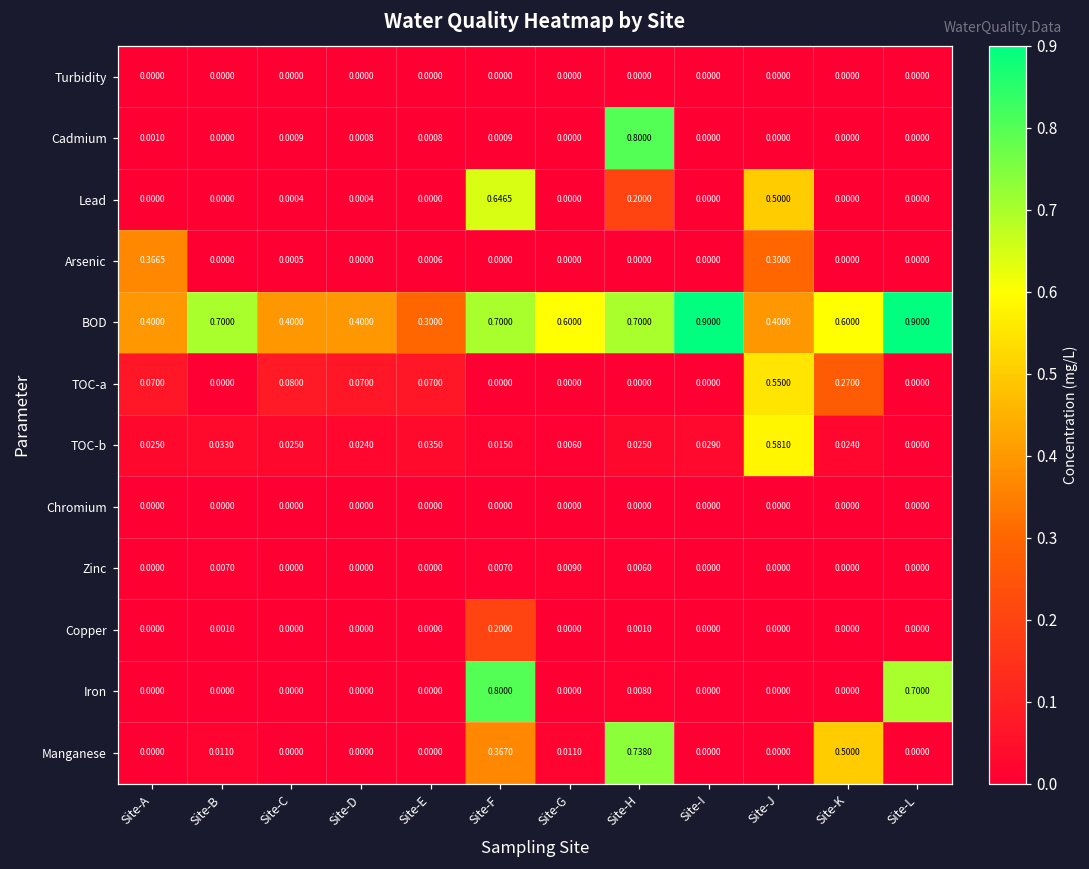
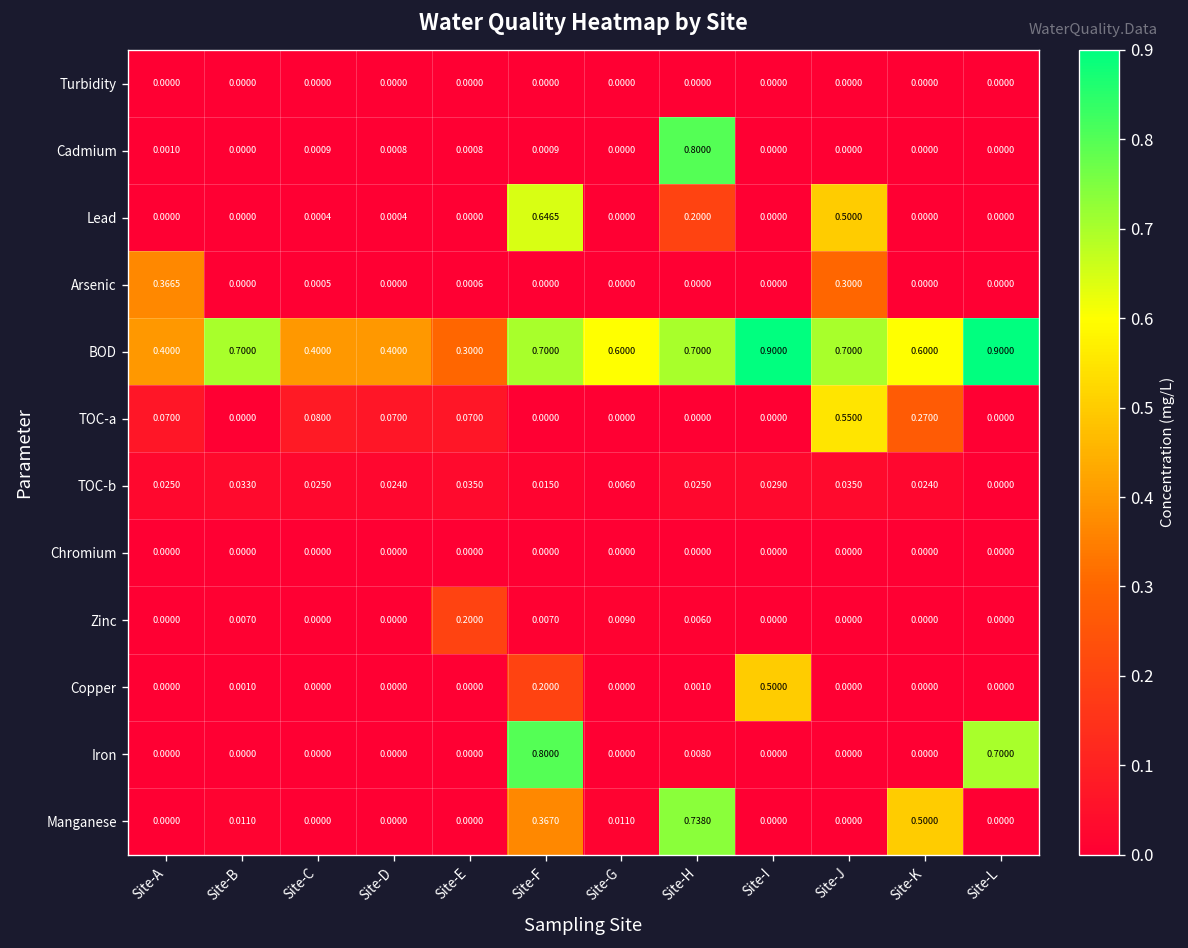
  {
    "Turbidity": {
      "Site-A": 0.0000,
      "Site-B": 0.0000,
      "Site-C": 0.0000,
      "Site-D": 0.0000,
      "Site-E": 0.0000,
      "Site-F": 0.0000,
      "Site-G": 0.0000,
      "Site-H": 0.0000,
      "Site-I": 0.0000,
      "Site-J": 0.0000,
      "Site-K": 0.0000,
      "Site-L": 0.0000
    },
    "Cadmium": {
      "Site-A": 0.0010,
      "Site-B": 0.0000,
      "Site-C": 0.0009,
      "Site-D": 0.0008,
      "Site-E": 0.0008,
      "Site-F": 0.0009,
      "Site-G": 0.0000,
      "Site-H": 0.8000,
      "Site-I": 0.0000,
      "Site-J": 0.0000,
      "Site-K": 0.0000,
      "Site-L": 0.0000
    },
    "Lead": {
      "Site-A": 0.0000,
      "Site-B": 0.0000,
      "Site-C": 0.0004,
      "Site-D": 0.0004,
      "Site-E": 0.0000,
      "Site-F": 0.6465,
      "Site-G": 0.0000,
      "Site-H": 0.2000,
      "Site-I": 0.0000,
      "Site-J": 0.5000,
      "Site-K": 0.0000,
      "Site-L": 0.0000
    },
    "Arsenic": {
      "Site-A": 0.3665,
      "Site-B": 0.0000,
      "Site-C": 0.0005,
      "Site-D": 0.0000,
      "Site-E": 0.0006,
      "Site-F": 0.0000,
      "Site-G": 0.0000,
      "Site-H": 0.0000,
      "Site-I": 0.0000,
      "Site-J": 0.3000,
      "Site-K": 0.0000,
      "Site-L": 0.0000
    },
    "BOD": {
      "Site-A": 0.4000,
      "Site-B": 0.7000,
      "Site-C": 0.4000,
      "Site-D": 0.4000,
      "Site-E": 0.3000,
      "Site-F": 0.7000,
      "Site-G": 0.6000,
      "Site-H": 0.7000,
      "Site-I": 0.9000,
-     "Site-J": 0.4000,
+     "Site-J": 0.7000,
      "Site-K": 0.6000,
      "Site-L": 0.9000
    },
    "TOC-a": {
      "Site-A": 0.0700,
      "Site-B": 0.0000,
      "Site-C": 0.0800,
      "Site-D": 0.0700,
      "Site-E": 0.0700,
      "Site-F": 0.0000,
      "Site-G": 0.0000,
      "Site-H": 0.0000,
      "Site-I": 0.0000,
      "Site-J": 0.5500,
      "Site-K": 0.2700,
      "Site-L": 0.0000
    },
    "TOC-b": {
      "Site-A": 0.0250,
      "Site-B": 0.0330,
      "Site-C": 0.0250,
      "Site-D": 0.0240,
      "Site-E": 0.0350,
      "Site-F": 0.0150,
      "Site-G": 0.0060,
      "Site-H": 0.0250,
      "Site-I": 0.0290,
-     "Site-J": 0.5810,
+     "Site-J": 0.0350,
      "Site-K": 0.0240,
      "Site-L": 0.0000
    },
    "Chromium": {
      "Site-A": 0.0000,
      "Site-B": 0.0000,
      "Site-C": 0.0000,
      "Site-D": 0.0000,
      "Site-E": 0.0000,
      "Site-F": 0.0000,
      "Site-G": 0.0000,
      "Site-H": 0.0000,
      "Site-I": 0.0000,
      "Site-J": 0.0000,
      "Site-K": 0.0000,
      "Site-L": 0.0000
    },
    "Zinc": {
      "Site-A": 0.0000,
      "Site-B": 0.0070,
      "Site-C": 0.0000,
      "Site-D": 0.0000,
-     "Site-E": 0.0000,
+     "Site-E": 0.2000,
      "Site-F": 0.0070,
      "Site-G": 0.0090,
      "Site-H": 0.0060,
      "Site-I": 0.0000,
      "Site-J": 0.0000,
      "Site-K": 0.0000,
      "Site-L": 0.0000
    },
    "Copper": {
      "Site-A": 0.0000,
      "Site-B": 0.0010,
      "Site-C": 0.0000,
      "Site-D": 0.0000,
      "Site-E": 0.0000,
      "Site-F": 0.2000,
      "Site-G": 0.0000,
      "Site-H": 0.0010,
-     "Site-I": 0.0000,
+     "Site-I": 0.5000,
      "Site-J": 0.0000,
      "Site-K": 0.0000,
      "Site-L": 0.0000
    },
    "Iron": {
      "Site-A": 0.0000,
      "Site-B": 0.0000,
      "Site-C": 0.0000,
      "Site-D": 0.0000,
      "Site-E": 0.0000,
      "Site-F": 0.8000,
      "Site-G": 0.0000,
      "Site-H": 0.0080,
      "Site-I": 0.0000,
      "Site-J": 0.0000,
      "Site-K": 0.0000,
      "Site-L": 0.7000
    },
    "Manganese": {
      "Site-A": 0.0000,
      "Site-B": 0.0110,
      "Site-C": 0.0000,
      "Site-D": 0.0000,
      "Site-E": 0.0000,
      "Site-F": 0.3670,
      "Site-G": 0.0110,
      "Site-H": 0.7380,
      "Site-I": 0.0000,
      "Site-J": 0.0000,
      "Site-K": 0.5000,
      "Site-L": 0.0000
    }
  }
